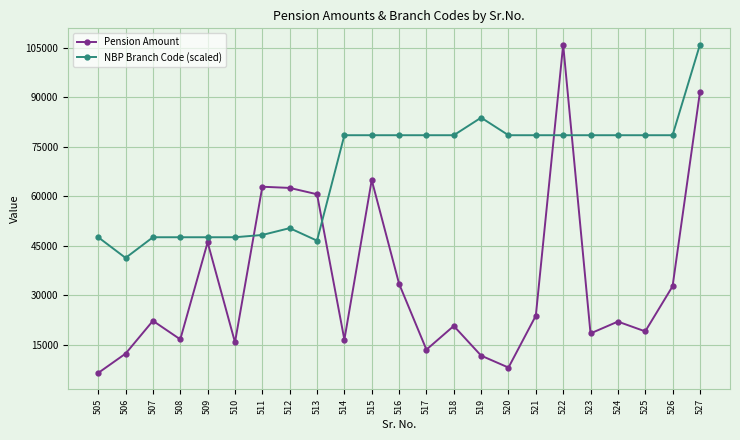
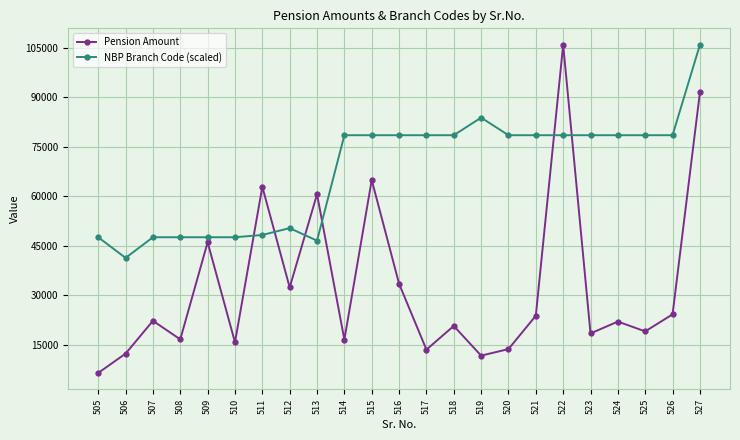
  {
    "Pension Amount": {
      "505": 7000,
      "506": 12000,
      "507": 22000,
      "508": 17000,
      "509": 46000,
      "510": 16000,
      "511": 63000,
-     "512": 63000,
+     "512": 32000,
      "513": 61000,
      "514": 17000,
      "515": 65000,
      "516": 34000,
      "517": 14000,
      "518": 21000,
      "519": 12000,
-     "520": 8000,
+     "520": 14000,
      "521": 24000,
      "522": 106000,
      "523": 19000,
      "524": 22000,
      "525": 19000,
-     "526": 33000,
+     "526": 24000,
      "527": 92000
    },
    "NBP Branch Code (scaled)": {
      "505": 48000,
      "506": 41000,
      "507": 48000,
      "508": 48000,
      "509": 48000,
      "510": 48000,
      "511": 48000,
      "512": 50000,
      "513": 47000,
      "514": 79000,
      "515": 79000,
      "516": 79000,
      "517": 79000,
      "518": 79000,
      "519": 84000,
      "520": 79000,
      "521": 79000,
      "522": 79000,
      "523": 79000,
      "524": 79000,
      "525": 79000,
      "526": 79000,
      "527": 106000
    }
  }
